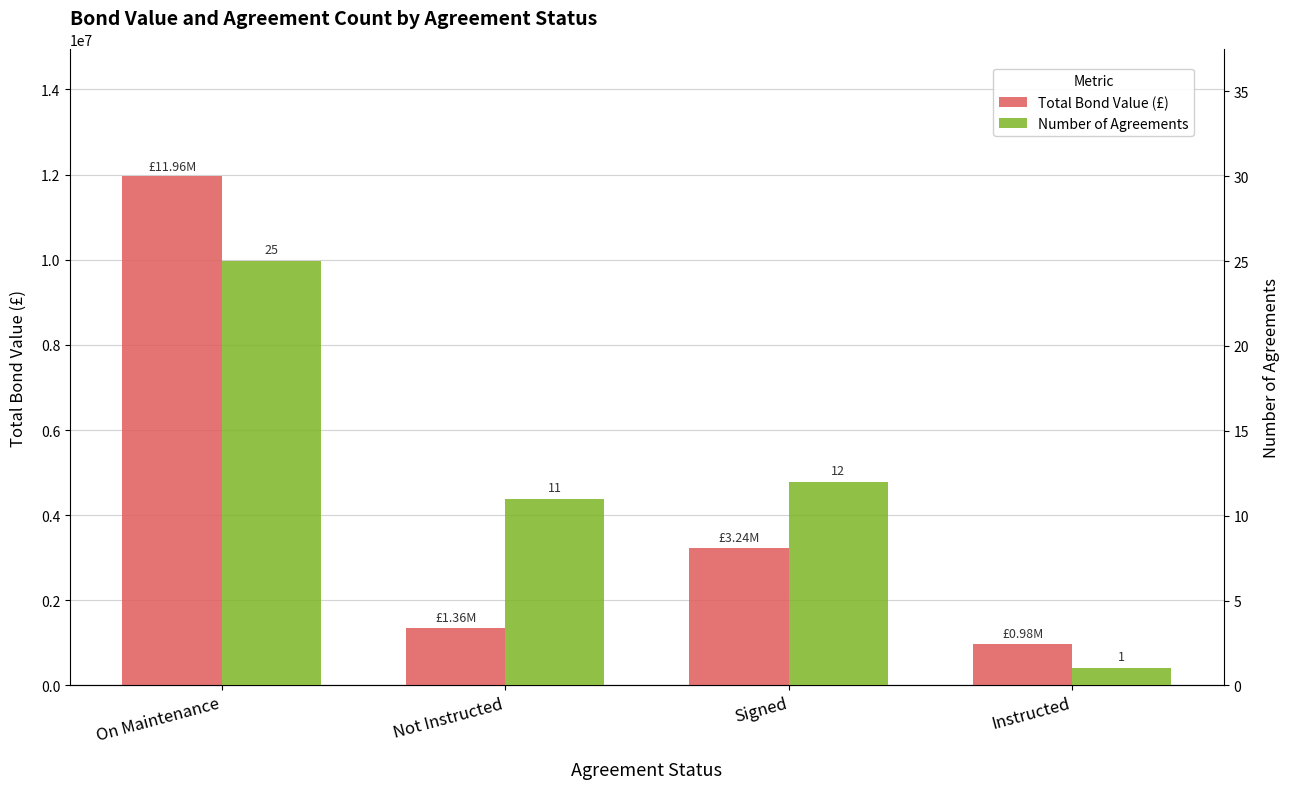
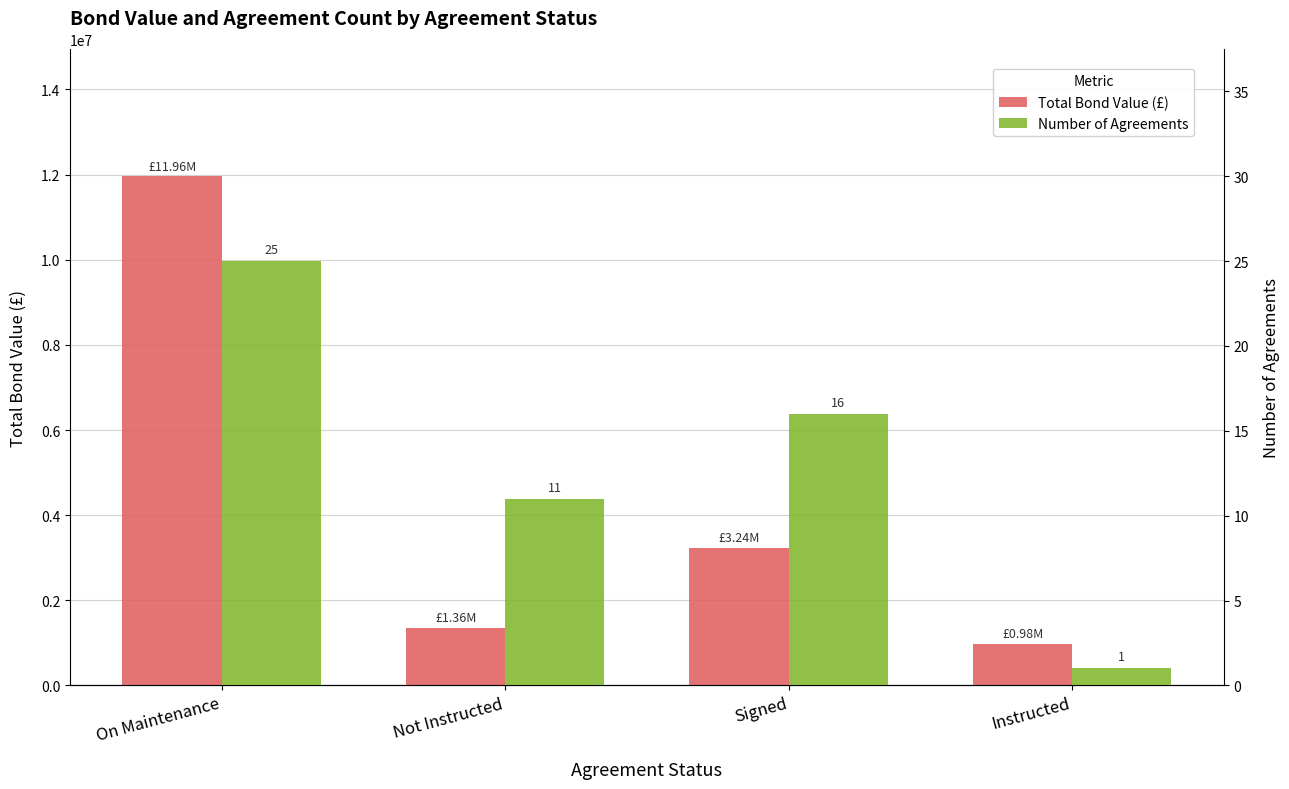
  {
    "Total Bond Value (£)": {
      "On Maintenance": "£11.96M",
      "Not Instructed": "£1.36M",
      "Signed": "£3.24M",
      "Instructed": "£0.98M"
    },
    "Number of Agreements": {
      "On Maintenance": "25",
      "Not Instructed": "11",
-     "Signed": "12",
+     "Signed": "16",
      "Instructed": "1"
    }
  }
